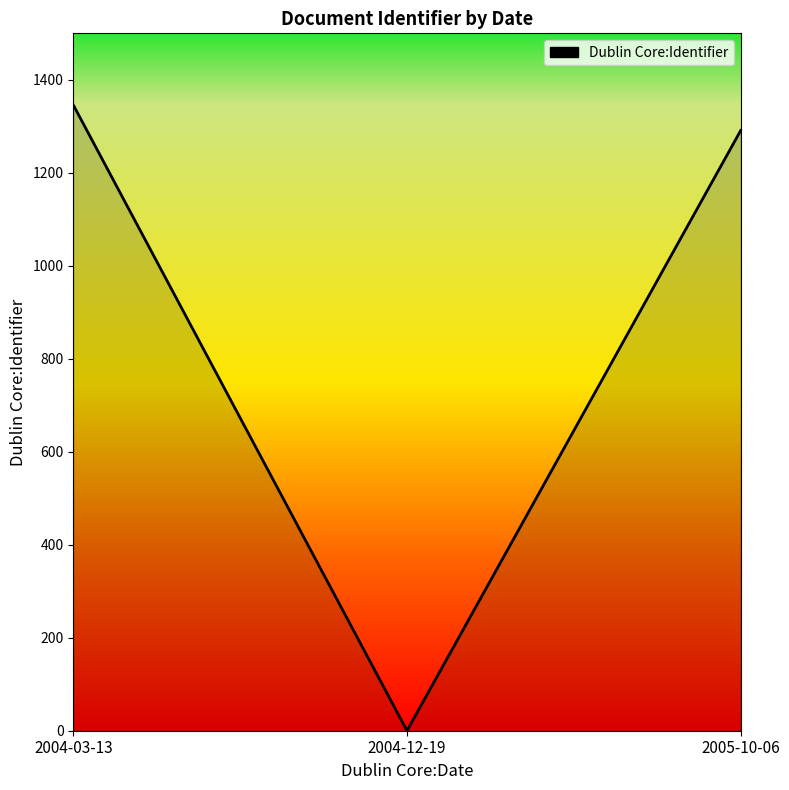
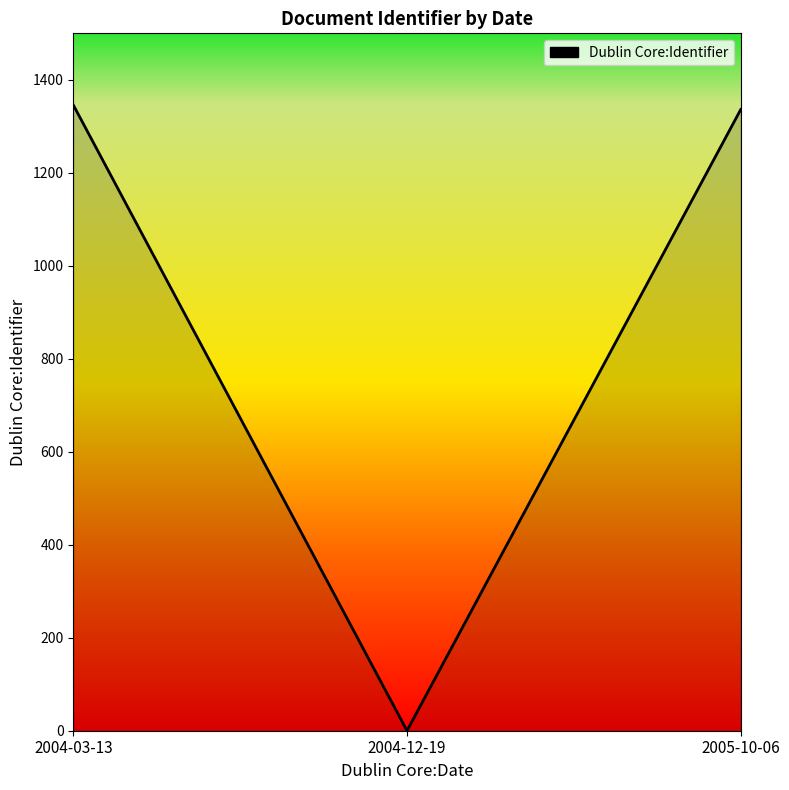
  {
    "2004-03-13": 1350,
    "2004-12-19": 0,
-   "2005-10-06": 1290
+   "2005-10-06": 1340
  }
